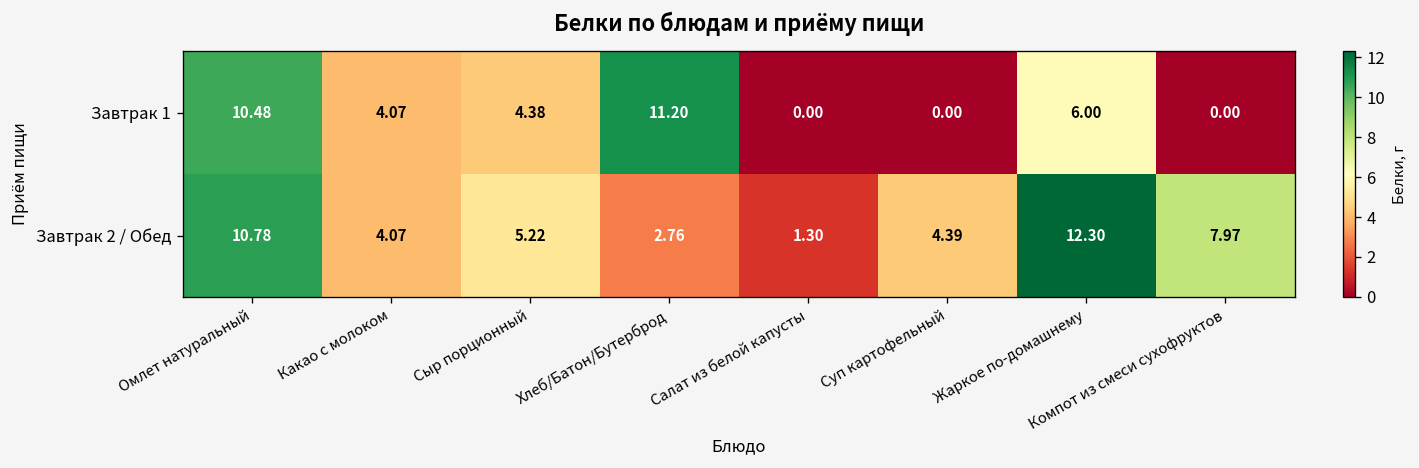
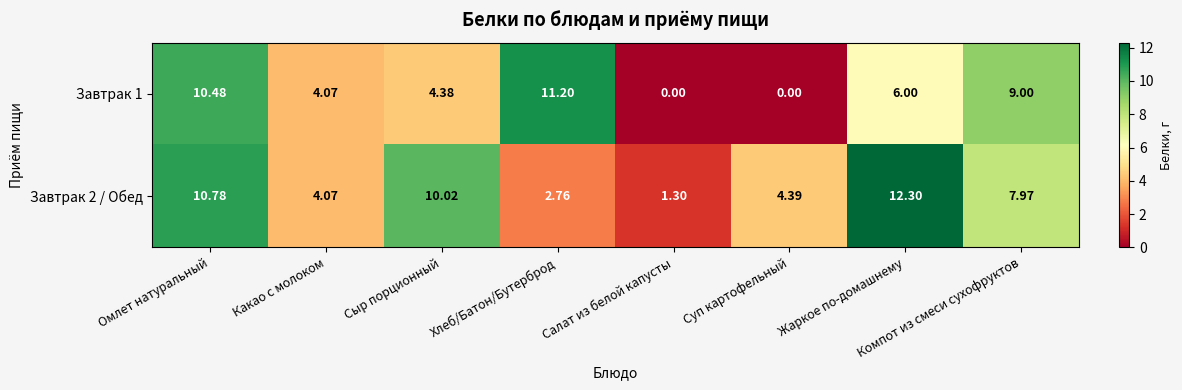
  {
    "Завтрак 1": {
      "Омлет натуральный": 10.48,
      "Какао с молоком": 4.07,
      "Сыр порционный": 4.38,
      "Хлеб/Батон/Бутерброд": 11.20,
      "Салат из белой капусты": 0.00,
      "Суп картофельный": 0.00,
      "Жаркое по-домашнему": 6.00,
-     "Компот из смеси сухофруктов": 0.00
+     "Компот из смеси сухофруктов": 9.00
    },
    "Завтрак 2 / Обед": {
      "Омлет натуральный": 10.78,
      "Какао с молоком": 4.07,
-     "Сыр порционный": 5.22,
+     "Сыр порционный": 10.02,
      "Хлеб/Батон/Бутерброд": 2.76,
      "Салат из белой капусты": 1.30,
      "Суп картофельный": 4.39,
      "Жаркое по-домашнему": 12.30,
      "Компот из смеси сухофруктов": 7.97
    }
  }
